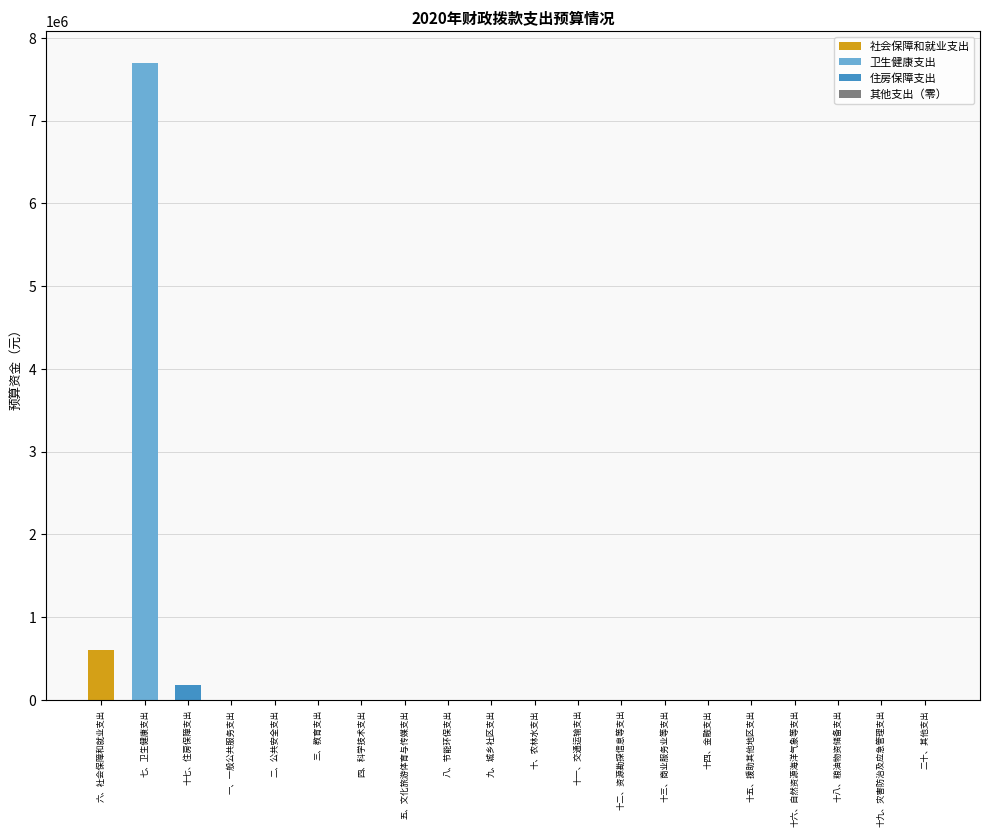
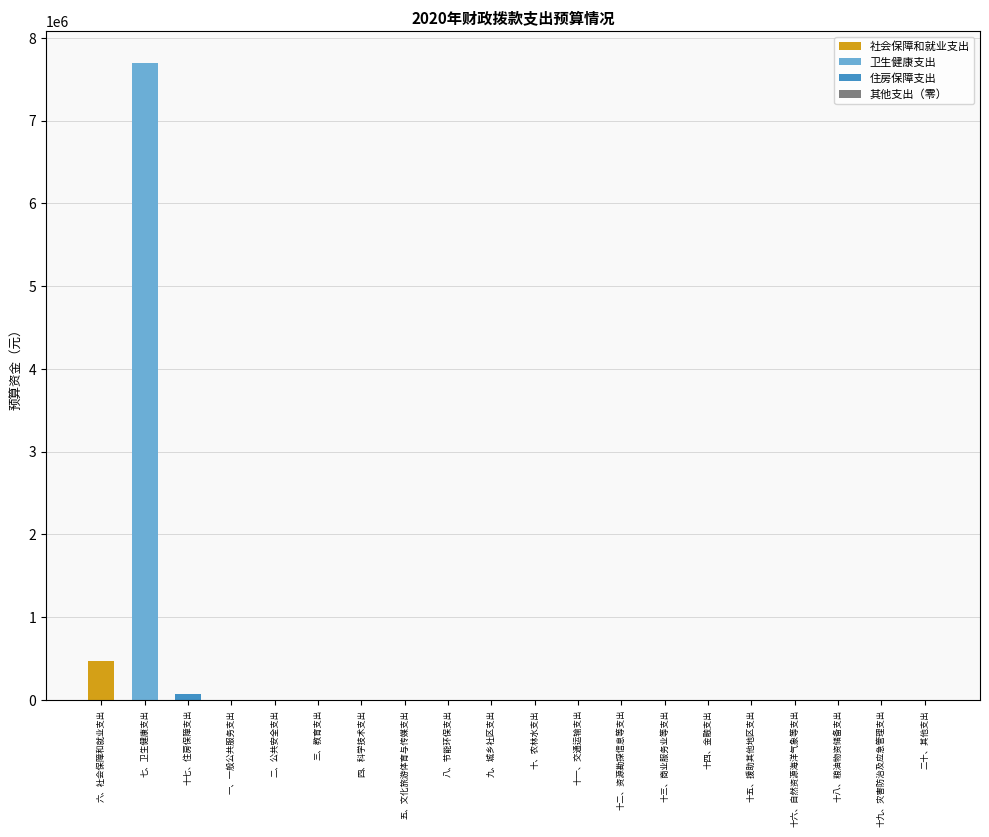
  {
-   "六、社会保障和就业支出": 600000,
+   "六、社会保障和就业支出": 500000,
    "七、卫生健康支出": 7700000,
-   "十七、住房保障支出": 200000,
+   "十七、住房保障支出": 100000,
    "一、一般公共服务支出": 0,
    "二、公共安全支出": 0,
    "三、教育支出": 0,
    "四、科学技术支出": 0,
    "五、文化旅游体育与传媒支出": 0,
    "八、节能环保支出": 0,
    "九、城乡社区支出": 0,
    "十、农林水支出": 0,
    "十一、交通运输支出": 0,
    "十二、资源勘探信息等支出": 0,
    "十三、商业服务业等支出": 0,
    "十四、金融支出": 0,
    "十五、援助其他地区支出": 0,
    "十六、自然资源海洋气象等支出": 0,
    "十八、粮油物资储备支出": 0,
    "十九、灾害防治及应急管理支出": 0,
    "二十、其他支出": 0
  }
